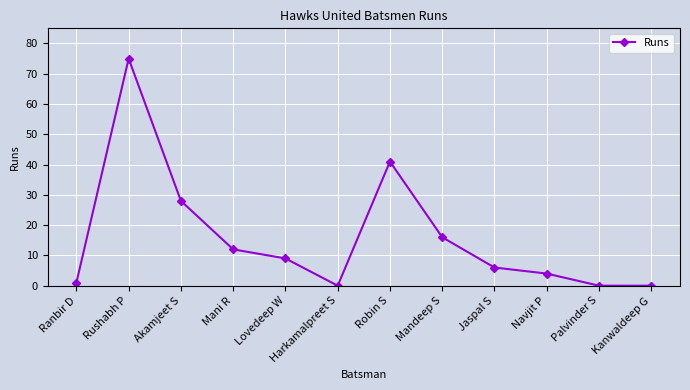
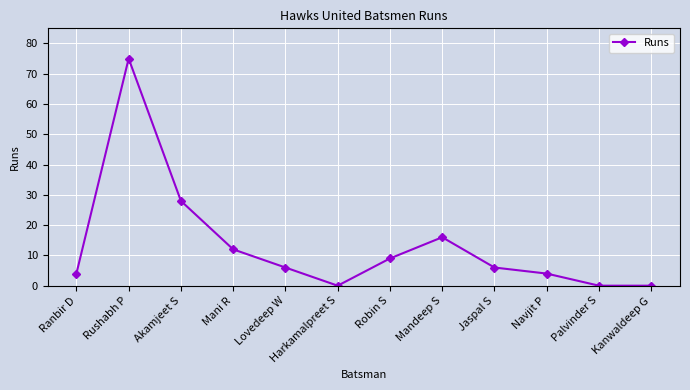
  {
-   "Ranbir D": 1,
+   "Ranbir D": 4,
    "Rushabh P": 75,
    "Akamjeet S": 28,
    "Mani R": 12,
-   "Lovedeep W": 9,
+   "Lovedeep W": 6,
    "Harkamalpreet S": 0,
-   "Robin S": 41,
+   "Robin S": 9,
    "Mandeep S": 16,
    "Jaspal S": 6,
    "Navjit P": 4,
    "Palvinder S": 0,
    "Kanwaldeep G": 0
  }
